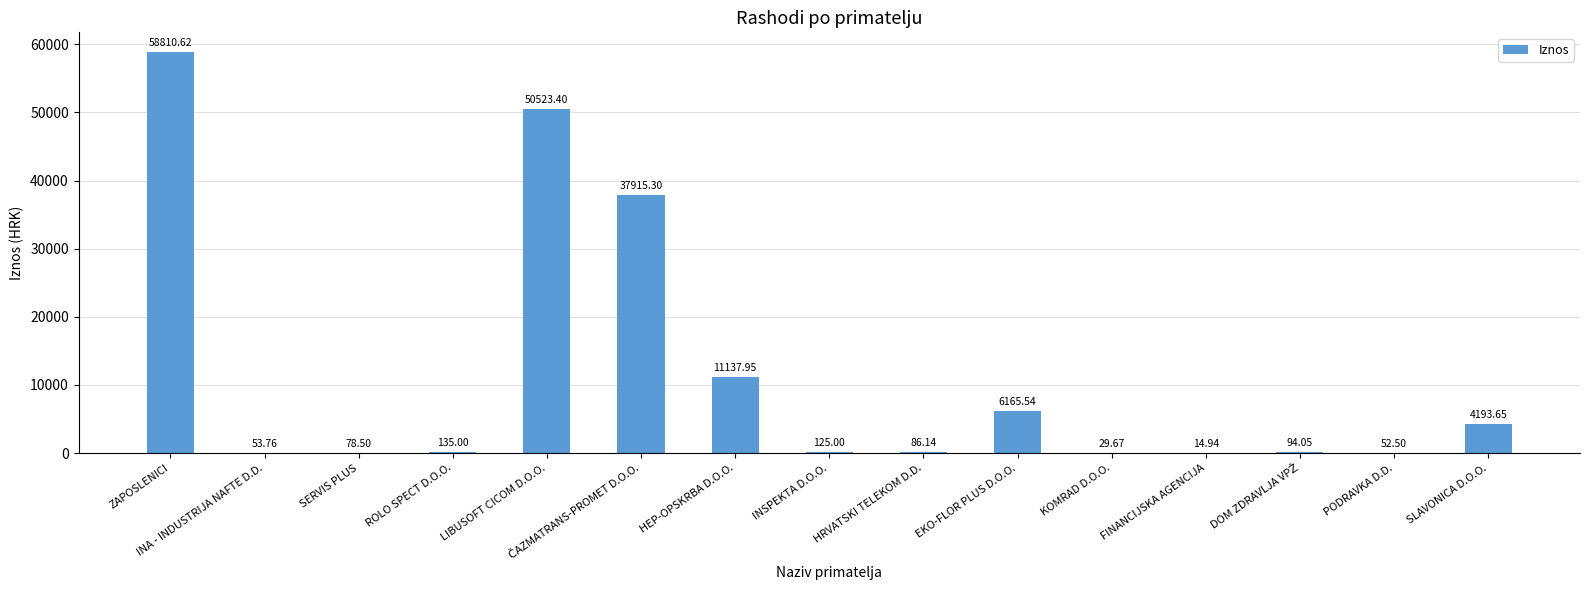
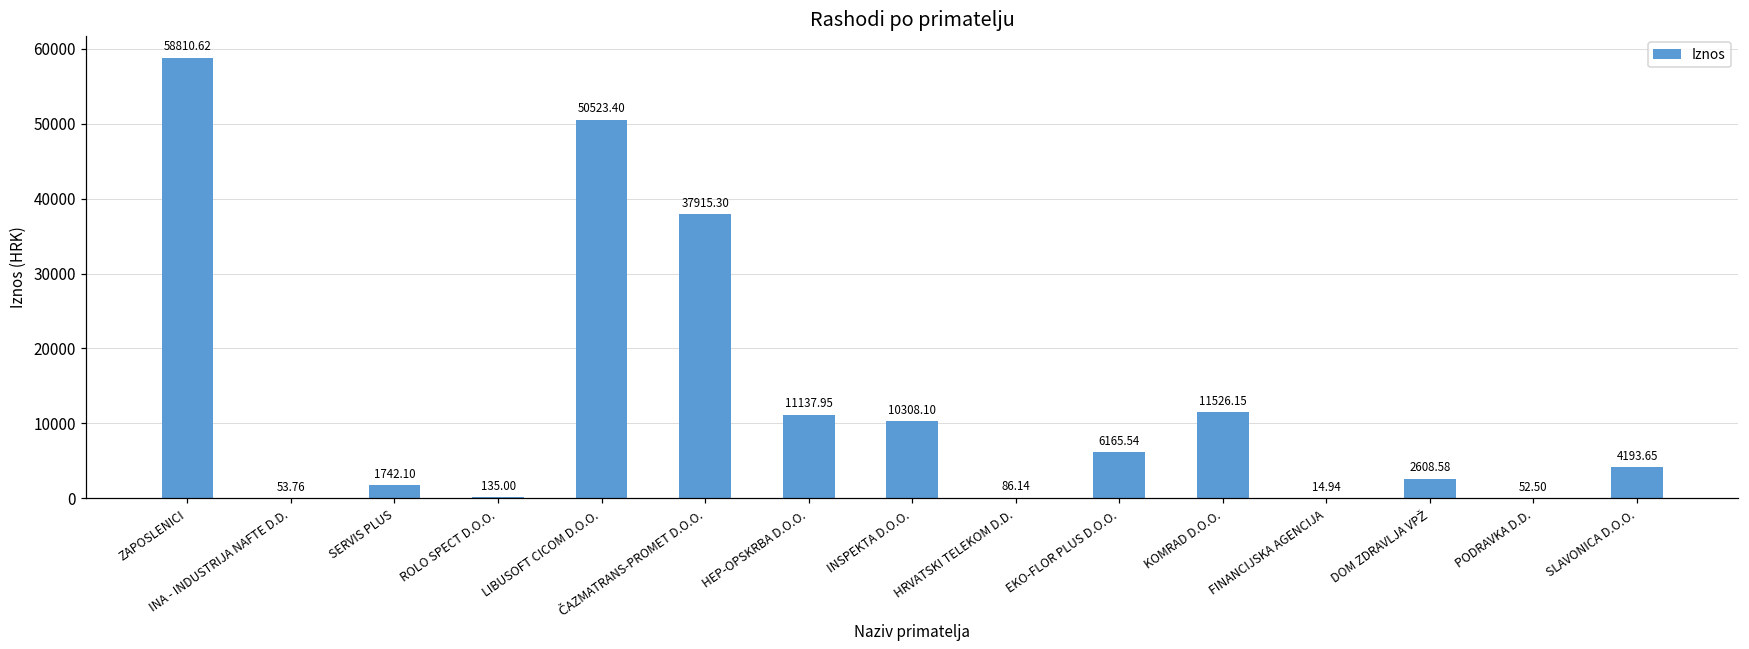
  {
    "ZAPOSLENICI": 58810.62,
    "INA - INDUSTRIJA NAFTE D.D.": 53.76,
-   "SERVIS PLUS": 78.50,
+   "SERVIS PLUS": 1742.10,
    "ROLO SPECT D.O.O.": 135.00,
    "LIBUSOFT CICOM D.O.O.": 50523.40,
    "ČAZMATRANS-PROMET D.O.O.": 37915.30,
    "HEP-OPSKRBA D.O.O.": 11137.95,
-   "INSPEKTA D.O.O.": 125.00,
+   "INSPEKTA D.O.O.": 10308.10,
    "HRVATSKI TELEKOM D.D.": 86.14,
    "EKO-FLOR PLUS D.O.O.": 6165.54,
-   "KOMRAD D.O.O.": 29.67,
+   "KOMRAD D.O.O.": 11526.15,
    "FINANCIJSKA AGENCIJA": 14.94,
-   "DOM ZDRAVLJA VPŽ": 94.05,
+   "DOM ZDRAVLJA VPŽ": 2608.58,
    "PODRAVKA D.D.": 52.50,
    "SLAVONICA D.O.O.": 4193.65
  }
